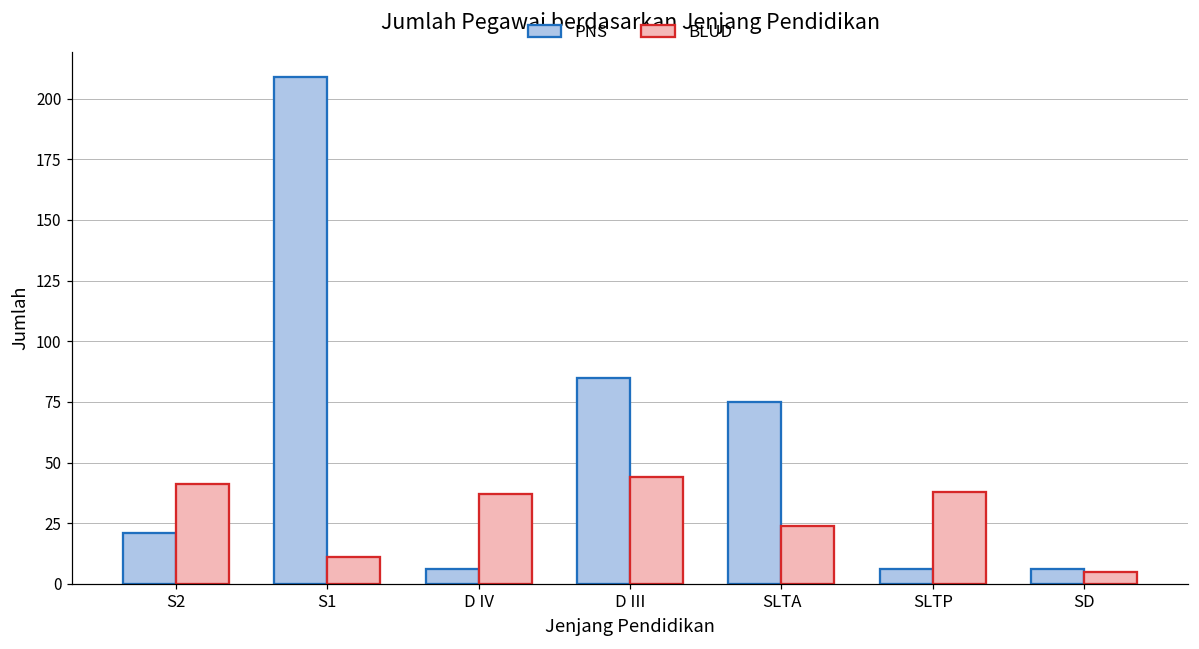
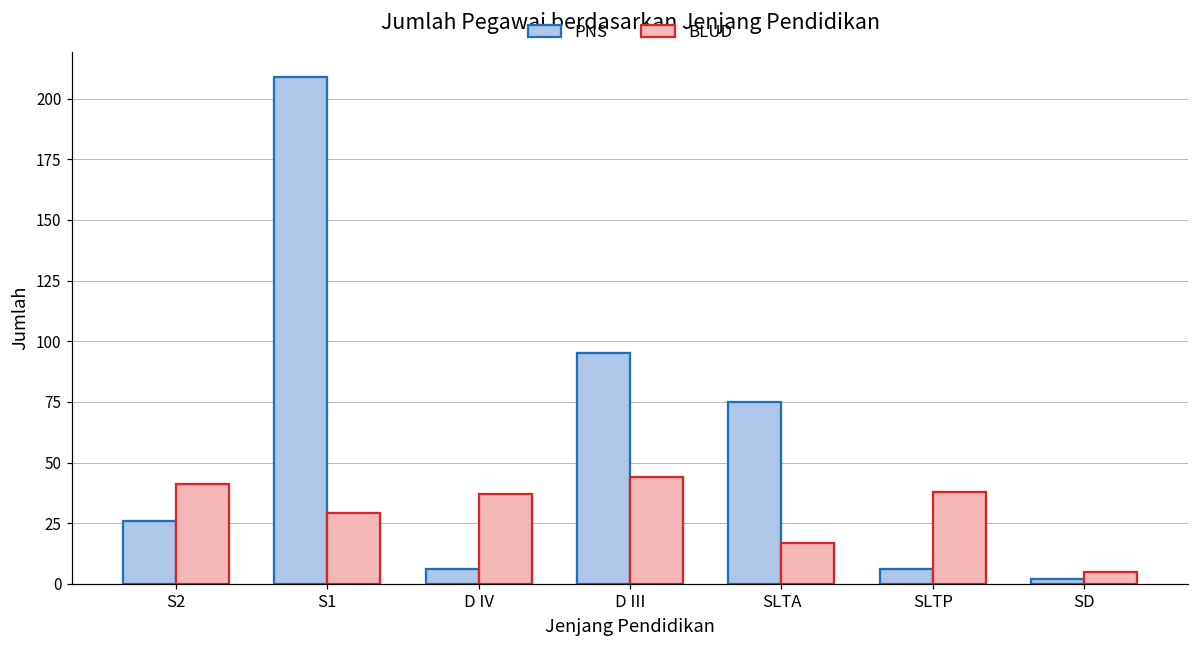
  {
    "PNS": {
-     "S2": 21,
+     "S2": 26,
      "S1": 209,
      "D IV": 6,
-     "D III": 85,
+     "D III": 95,
      "SLTA": 75,
      "SLTP": 6,
-     "SD": 6
+     "SD": 2
    },
    "BLUD": {
      "S2": 41,
-     "S1": 11,
+     "S1": 29,
      "D IV": 37,
      "D III": 44,
-     "SLTA": 24,
+     "SLTA": 17,
      "SLTP": 38,
      "SD": 5
    }
  }
